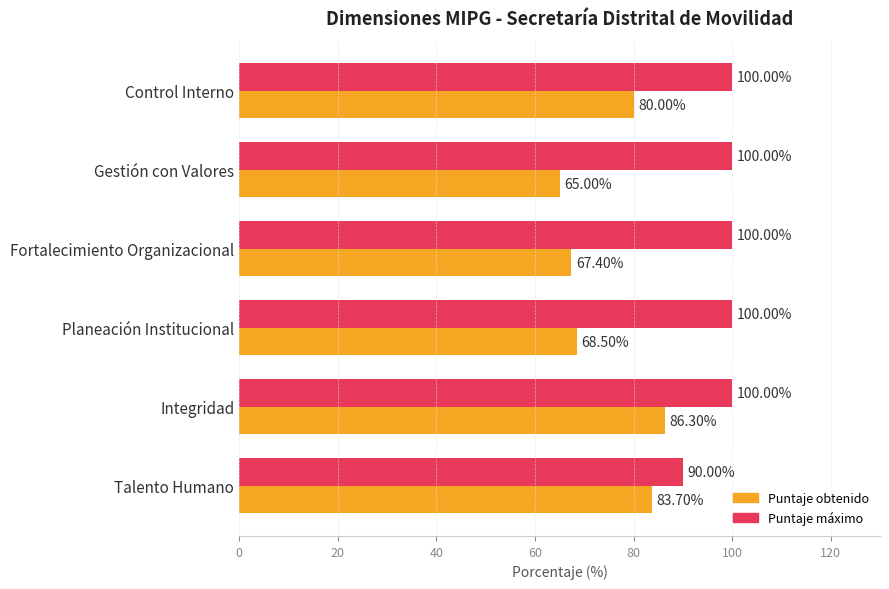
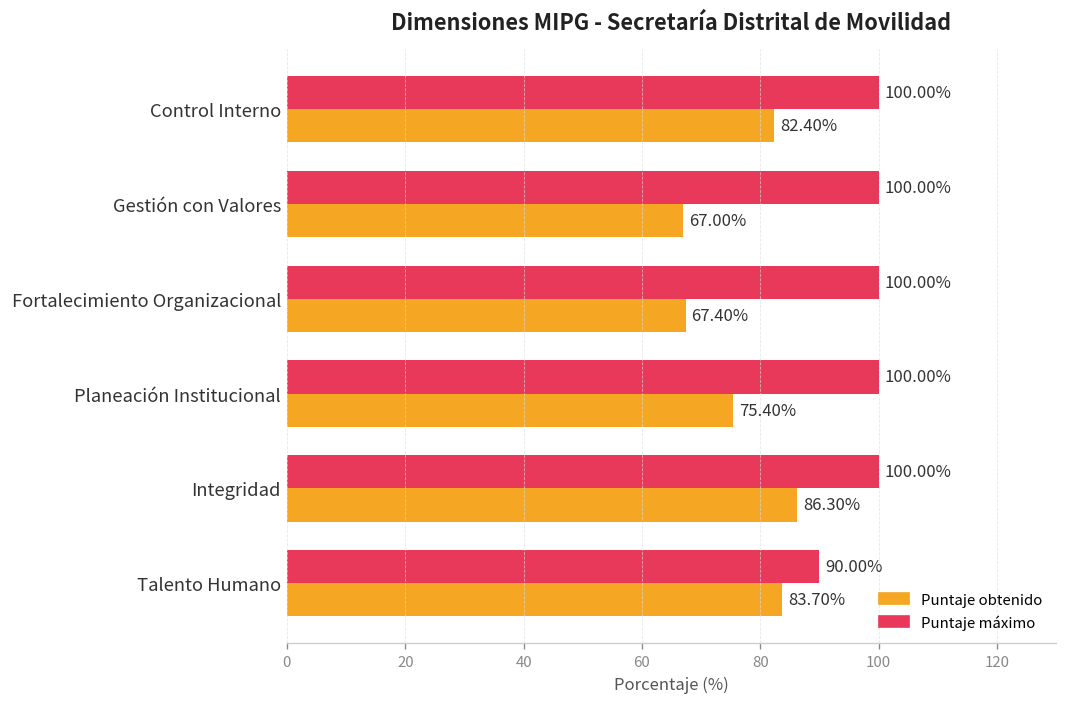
  {
    "Puntaje máximo": {
      "Control Interno": "100.00%",
      "Gestión con Valores": "100.00%",
      "Fortalecimiento Organizacional": "100.00%",
      "Planeación Institucional": "100.00%",
      "Integridad": "100.00%",
      "Talento Humano": "90.00%"
    },
    "Puntaje obtenido": {
-     "Control Interno": "80.00%",
-     "Gestión con Valores": "65.00%",
+     "Control Interno": "82.40%",
+     "Gestión con Valores": "67.00%",
      "Fortalecimiento Organizacional": "67.40%",
-     "Planeación Institucional": "68.50%",
+     "Planeación Institucional": "75.40%",
      "Integridad": "86.30%",
      "Talento Humano": "83.70%"
    }
  }
